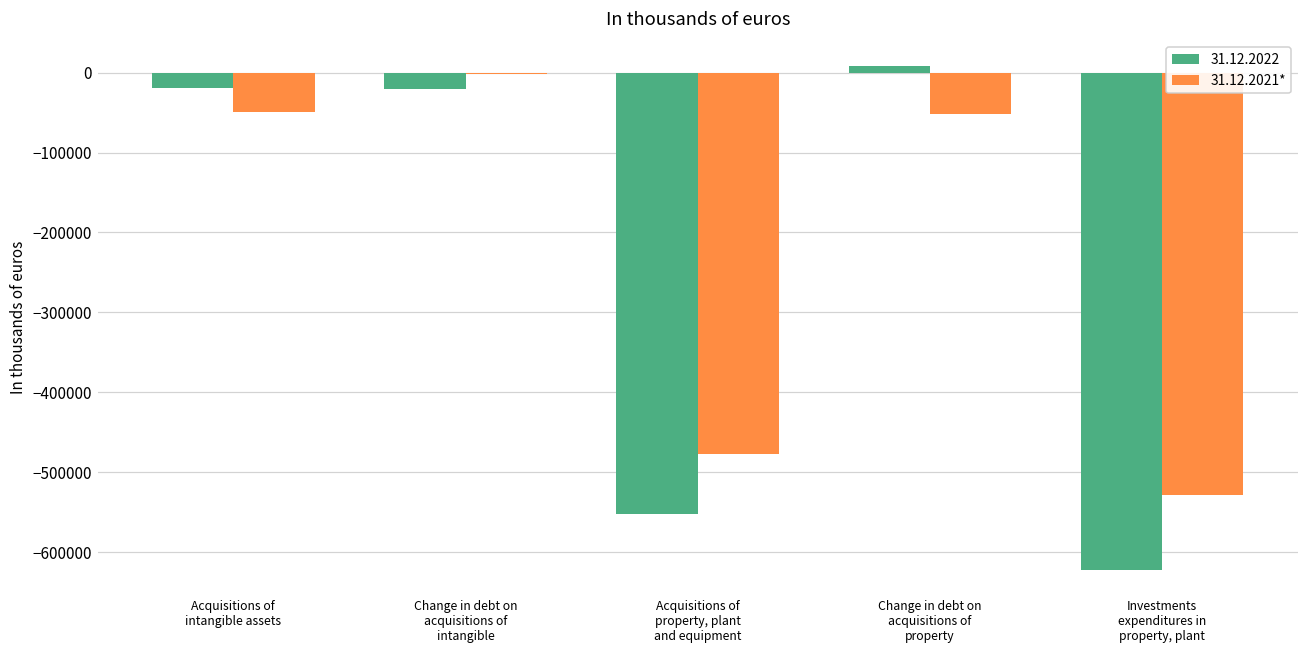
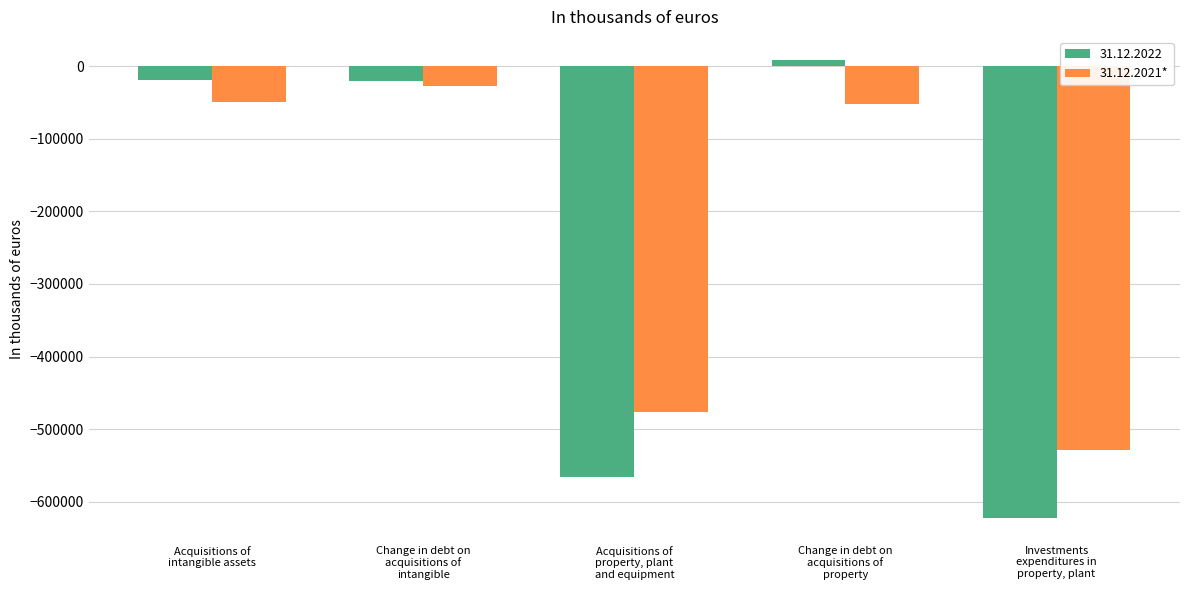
  {
    "31.12.2022": {
      "Acquisitions of intangible assets": -20000,
      "Change in debt on acquisitions of intangible": -20000,
-     "Acquisitions of property, plant and equipment": -550000,
+     "Acquisitions of property, plant and equipment": -570000,
      "Change in debt on acquisitions of property": 10000,
      "Investments expenditures in property, plant": -620000
    },
    "31.12.2021*": {
      "Acquisitions of intangible assets": -50000,
-     "Change in debt on acquisitions of intangible": 0,
+     "Change in debt on acquisitions of intangible": -30000,
      "Acquisitions of property, plant and equipment": -480000,
      "Change in debt on acquisitions of property": -50000,
      "Investments expenditures in property, plant": -530000
    }
  }
